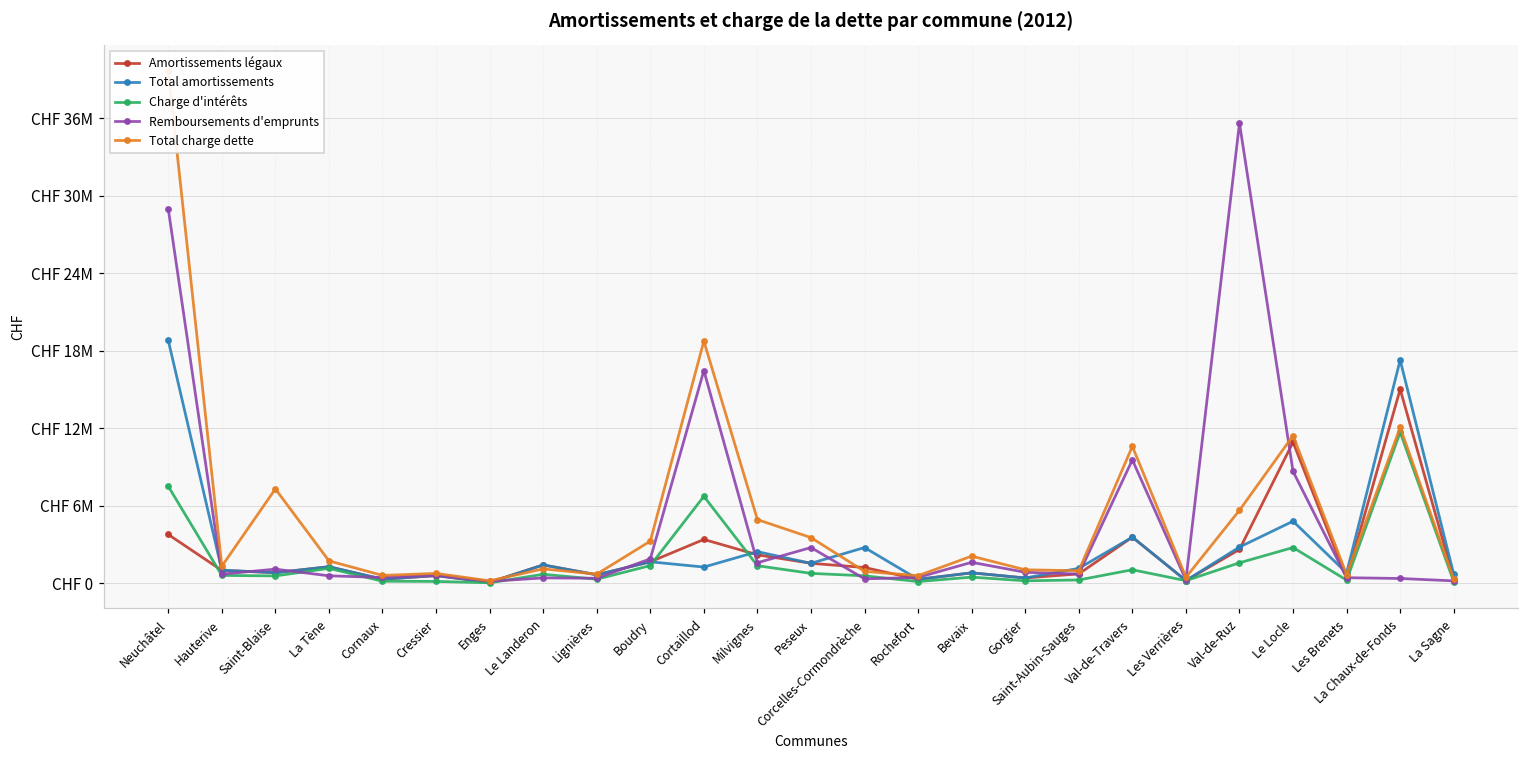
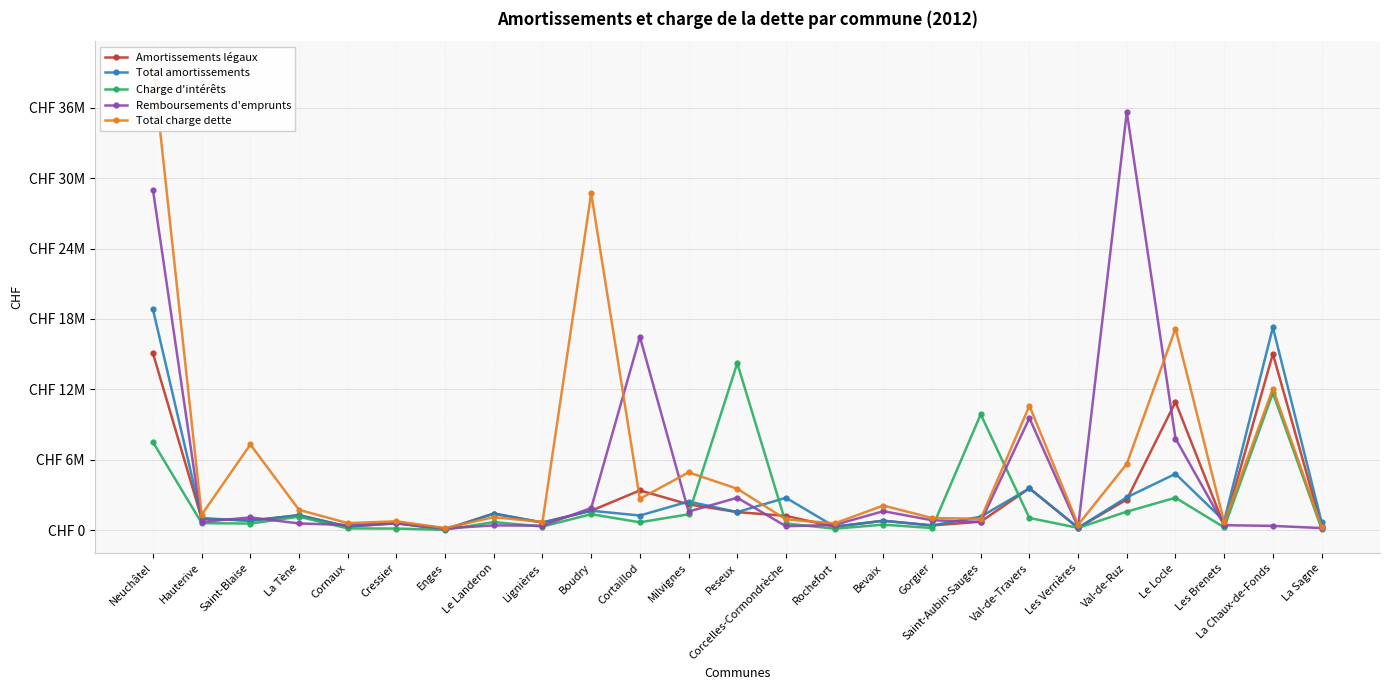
  {
    "Amortissements légaux": {
-     "Neuchâtel": "CHF 3800000",
+     "Neuchâtel": "CHF 15100000",
      "Cortaillod": "CHF 3400000",
      "Milvignes": "CHF 2200000",
      "Corcelles-Cormondrèche": "CHF 1200000",
      "Le Locle": "CHF 10900000",
      "La Chaux-de-Fonds": "CHF 15000000"
    },
    "Total amortissements": {
      "Neuchâtel": "CHF 18800000",
      "Cortaillod": "CHF 1300000",
      "Milvignes": "CHF 2500000",
      "Corcelles-Cormondrèche": "CHF 2800000",
      "Le Locle": "CHF 4800000",
      "La Chaux-de-Fonds": "CHF 17300000",
      "La Sagne": "CHF 700000"
    },
    "Charge d'intérêts": {
      "Neuchâtel": "CHF 7500000",
      "Saint-Blaise": "CHF 600000",
      "Cressier": "CHF 100000",
      "Le Landeron": "CHF 700000",
      "Boudry": "CHF 1400000",
-     "Cortaillod": "CHF 6700000",
+     "Cortaillod": "CHF 700000",
      "Milvignes": "CHF 1400000",
-     "Peseux": "CHF 800000",
+     "Peseux": "CHF 14200000",
      "Corcelles-Cormondrèche": "CHF 600000",
      "Bevaix": "CHF 500000",
      "Gorgier": "CHF 200000",
-     "Saint-Aubin-Sauges": "CHF 300000",
+     "Saint-Aubin-Sauges": "CHF 9900000",
      "Val-de-Travers": "CHF 1000000",
      "Val-de-Ruz": "CHF 1600000",
      "Le Locle": "CHF 2800000",
      "La Chaux-de-Fonds": "CHF 11700000"
    },
    "Remboursements d'emprunts": {
      "Neuchâtel": "CHF 29000000",
      "Saint-Blaise": "CHF 1100000",
      "La Tène": "CHF 600000",
      "Le Landeron": "CHF 400000",
      "Boudry": "CHF 1900000",
      "Cortaillod": "CHF 16500000",
      "Milvignes": "CHF 1600000",
      "Peseux": "CHF 2800000",
      "Corcelles-Cormondrèche": "CHF 300000",
      "Bevaix": "CHF 1600000",
      "Val-de-Travers": "CHF 9600000",
      "Val-de-Ruz": "CHF 35600000",
-     "Le Locle": "CHF 8700000",
+     "Le Locle": "CHF 7800000",
      "La Chaux-de-Fonds": "CHF 400000"
    },
    "Total charge dette": {
      "Hauterive": "CHF 1300000",
      "Saint-Blaise": "CHF 7300000",
      "La Tène": "CHF 1700000",
      "Le Landeron": "CHF 1100000",
-     "Boudry": "CHF 3300000",
-     "Cortaillod": "CHF 18800000",
+     "Boudry": "CHF 28700000",
+     "Cortaillod": "CHF 2700000",
      "Milvignes": "CHF 4900000",
      "Peseux": "CHF 3500000",
      "Corcelles-Cormondrèche": "CHF 900000",
      "Bevaix": "CHF 2100000",
      "Val-de-Travers": "CHF 10600000",
      "Val-de-Ruz": "CHF 5700000",
-     "Le Locle": "CHF 11400000",
+     "Le Locle": "CHF 17200000",
      "La Chaux-de-Fonds": "CHF 12100000"
    }
  }
